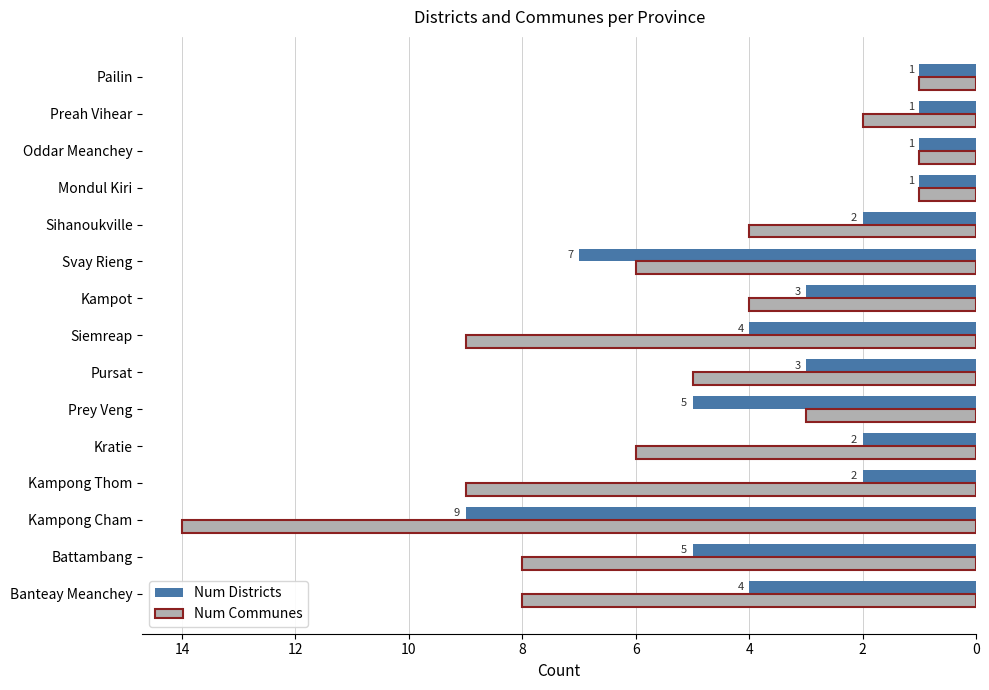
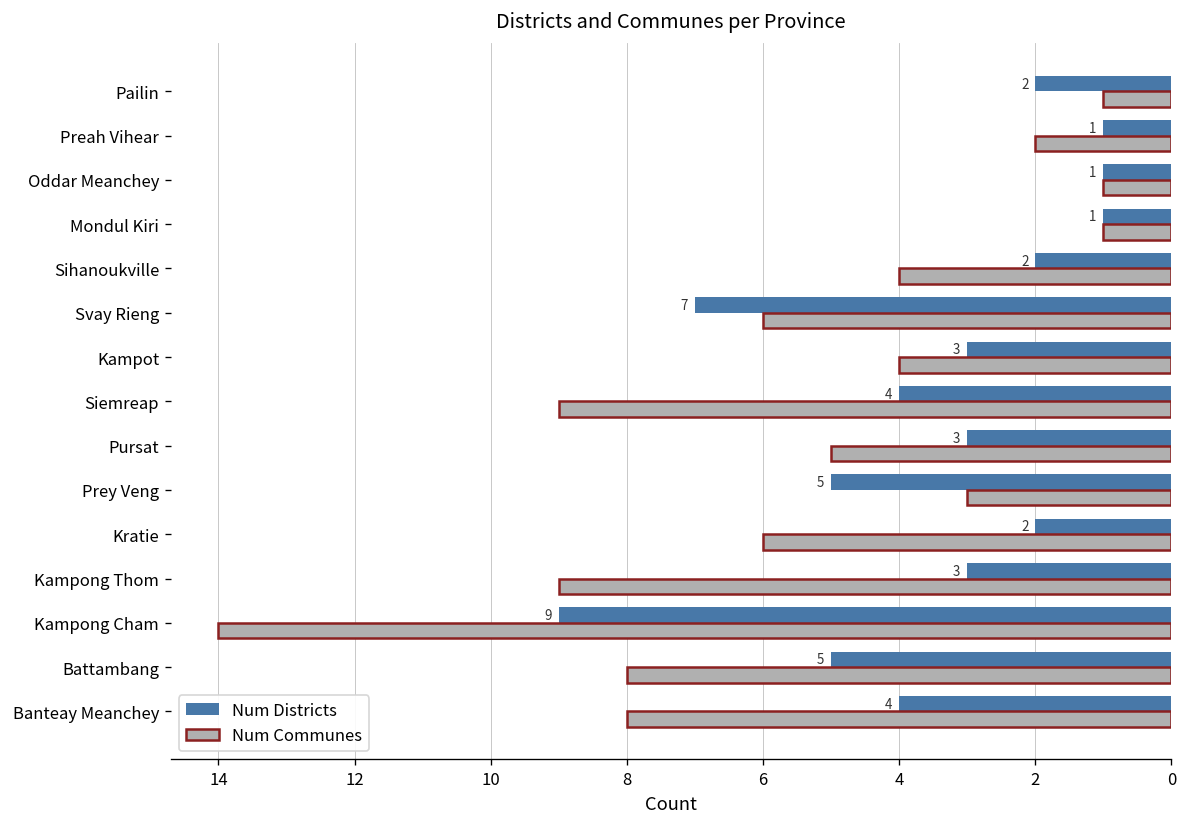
  {
    "Num Districts": {
-     "Pailin": 1,
+     "Pailin": 2,
      "Preah Vihear": 1,
      "Oddar Meanchey": 1,
      "Mondul Kiri": 1,
      "Sihanoukville": 2,
      "Svay Rieng": 7,
      "Kampot": 3,
      "Siemreap": 4,
      "Pursat": 3,
      "Prey Veng": 5,
      "Kratie": 2,
-     "Kampong Thom": 2,
+     "Kampong Thom": 3,
      "Kampong Cham": 9,
      "Battambang": 5,
      "Banteay Meanchey": 4
    },
    "Num Communes": {
      "Preah Vihear": 2.0,
      "Sihanoukville": 4.0,
      "Svay Rieng": 6.0,
      "Siemreap": 9.0,
      "Prey Veng": 3.0,
      "Kratie": 6.0,
      "Kampong Cham": 14.0,
      "Battambang": 8.0,
      "Banteay Meanchey": 8.0
    }
  }
